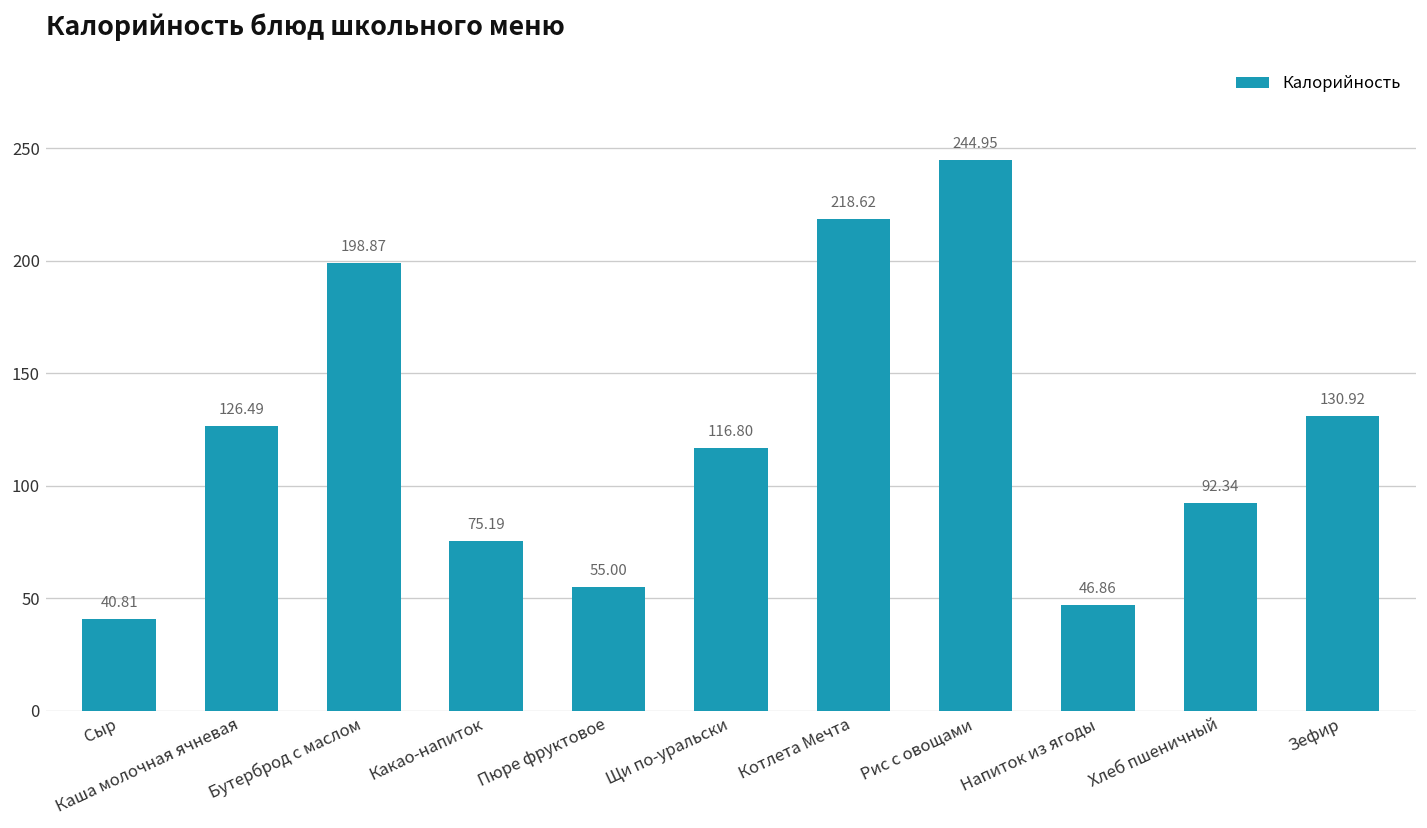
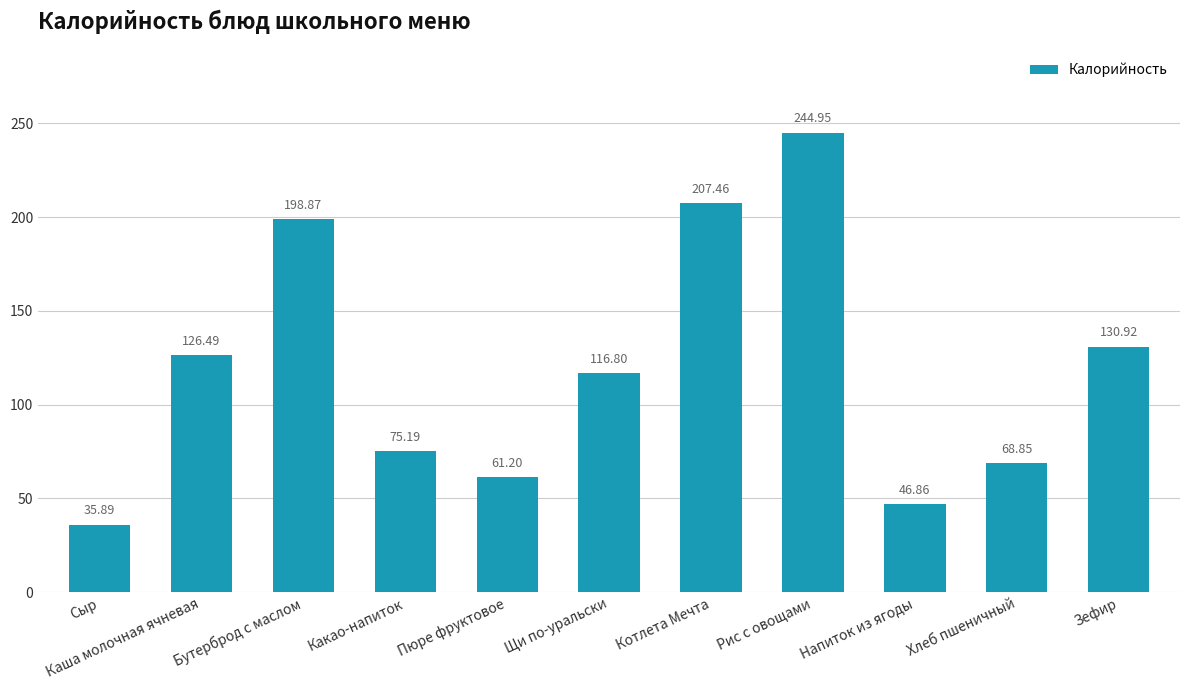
  {
-   "Сыр": 40.81,
+   "Сыр": 35.89,
    "Каша молочная ячневая": 126.49,
    "Бутерброд с маслом": 198.87,
    "Какао-напиток": 75.19,
-   "Пюре фруктовое": 55.00,
+   "Пюре фруктовое": 61.20,
    "Щи по-уральски": 116.80,
-   "Котлета Мечта": 218.62,
+   "Котлета Мечта": 207.46,
    "Рис с овощами": 244.95,
    "Напиток из ягоды": 46.86,
-   "Хлеб пшеничный": 92.34,
+   "Хлеб пшеничный": 68.85,
    "Зефир": 130.92
  }
